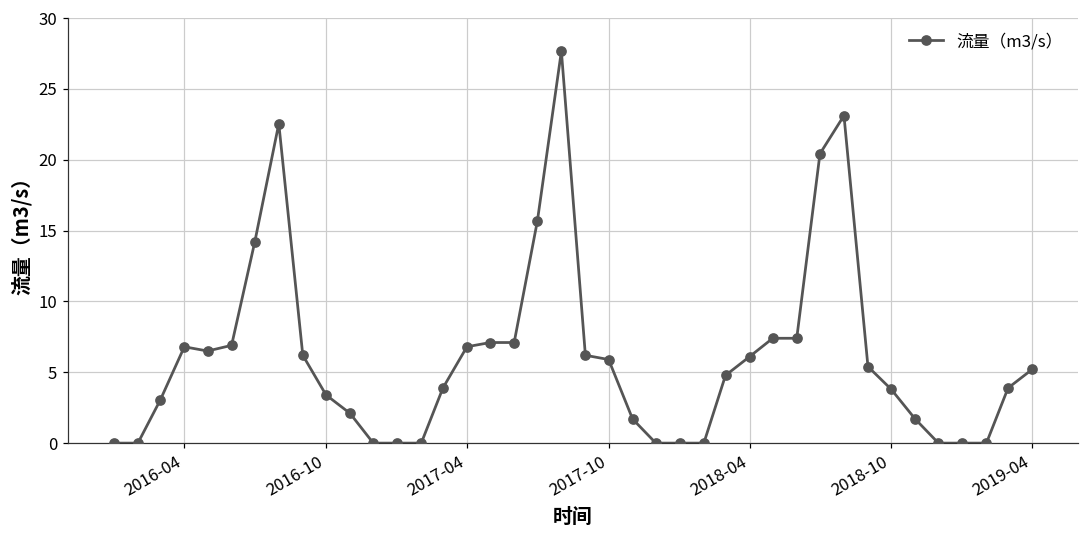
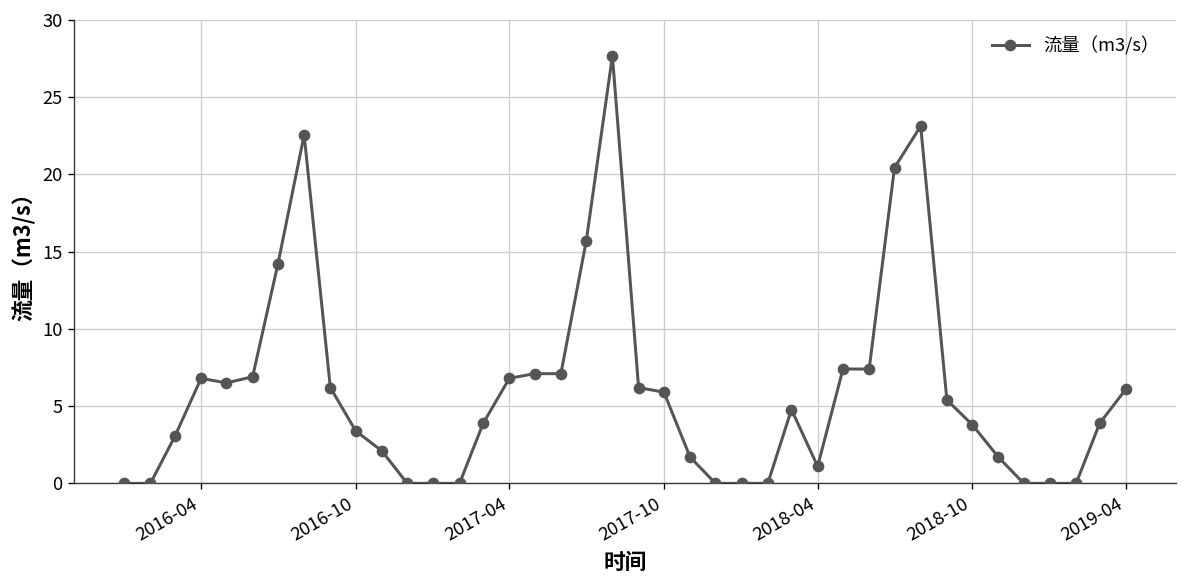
  {
    "2016-04": 6.8,
    "2016-10": 3.4,
    "2017-04": 6.8,
    "2017-10": 5.9,
-   "2018-04": 6.1,
+   "2018-04": 1.1,
    "2018-10": 3.8,
-   "2019-04": 5.2
+   "2019-04": 6.1
  }
